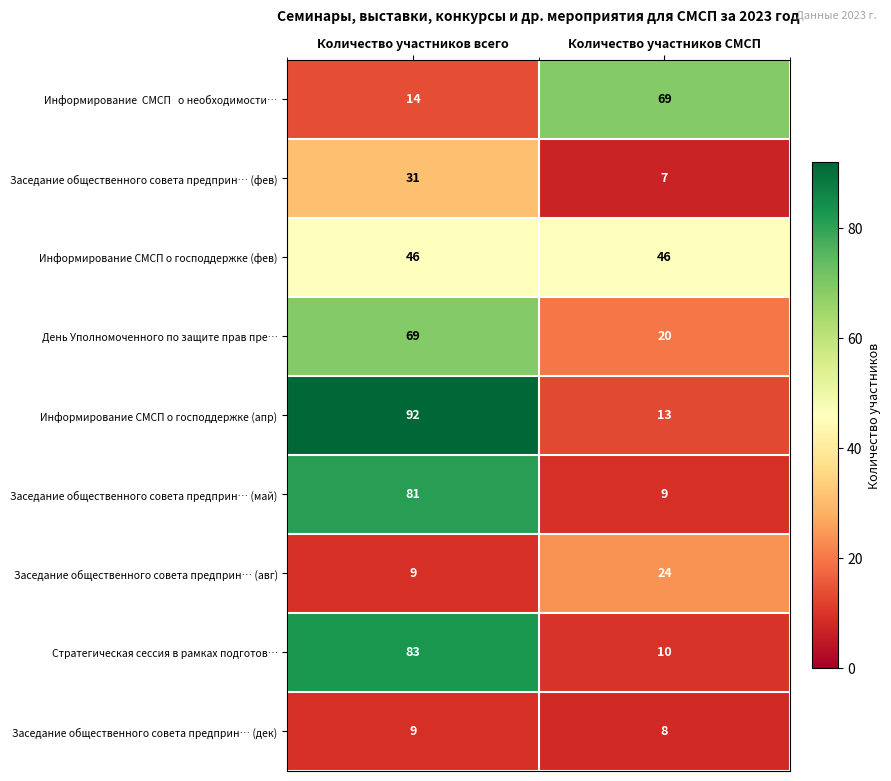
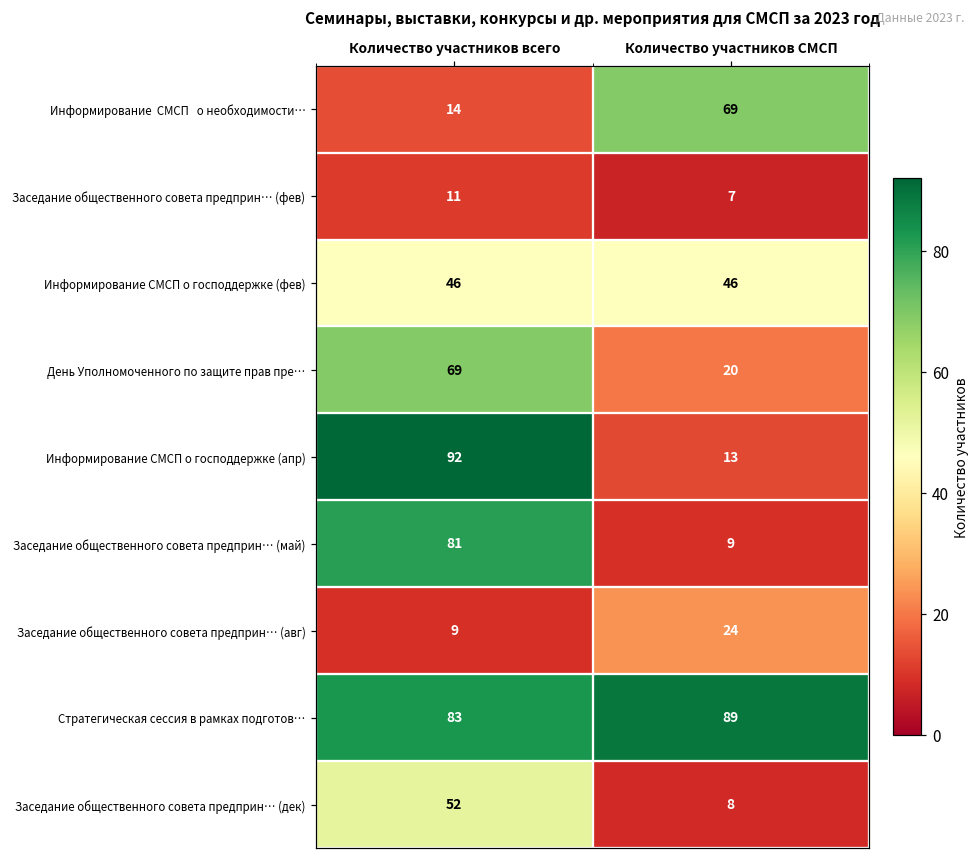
  {
    "Информирование СМСП о необходимости…": {
      "Количество участников всего": 14,
      "Количество участников СМСП": 69
    },
    "Заседание общественного совета предприн… (фев)": {
-     "Количество участников всего": 31,
+     "Количество участников всего": 11,
      "Количество участников СМСП": 7
    },
    "Информирование СМСП о господдержке (фев)": {
      "Количество участников всего": 46,
      "Количество участников СМСП": 46
    },
    "День Уполномоченного по защите прав пре…": {
      "Количество участников всего": 69,
      "Количество участников СМСП": 20
    },
    "Информирование СМСП о господдержке (апр)": {
      "Количество участников всего": 92,
      "Количество участников СМСП": 13
    },
    "Заседание общественного совета предприн… (май)": {
      "Количество участников всего": 81,
      "Количество участников СМСП": 9
    },
    "Заседание общественного совета предприн… (авг)": {
      "Количество участников всего": 9,
      "Количество участников СМСП": 24
    },
    "Стратегическая сессия в рамках подготов…": {
      "Количество участников всего": 83,
-     "Количество участников СМСП": 10
+     "Количество участников СМСП": 89
    },
    "Заседание общественного совета предприн… (дек)": {
-     "Количество участников всего": 9,
+     "Количество участников всего": 52,
      "Количество участников СМСП": 8
    }
  }
